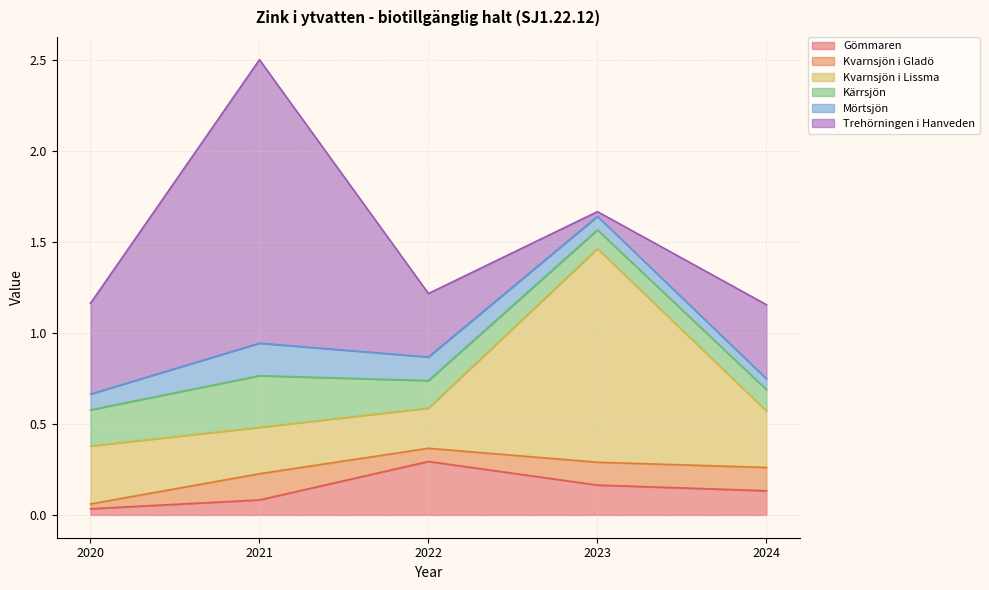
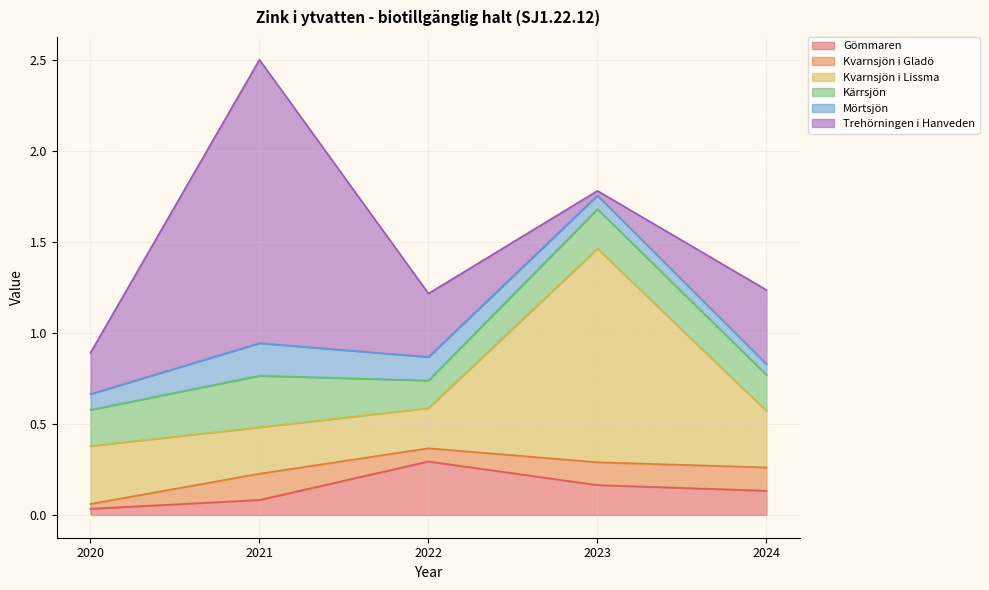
  {
    "Kärrsjön": {
      "2020": 0.20,
      "2021": 0.28,
      "2022": 0.15,
-     "2023": 0.10,
-     "2024": 0.12
+     "2023": 0.22,
+     "2024": 0.20
    },
    "Mörtsjön": {
      "2020": 0.09,
      "2021": 0.18,
      "2022": 0.13,
      "2023": 0.07,
      "2024": 0.06
    },
    "Trehörningen i Hanveden": {
-     "2020": 0.50,
+     "2020": 0.23,
      "2021": 1.56,
      "2022": 0.35,
      "2023": 0.03,
      "2024": 0.41
    }
  }
